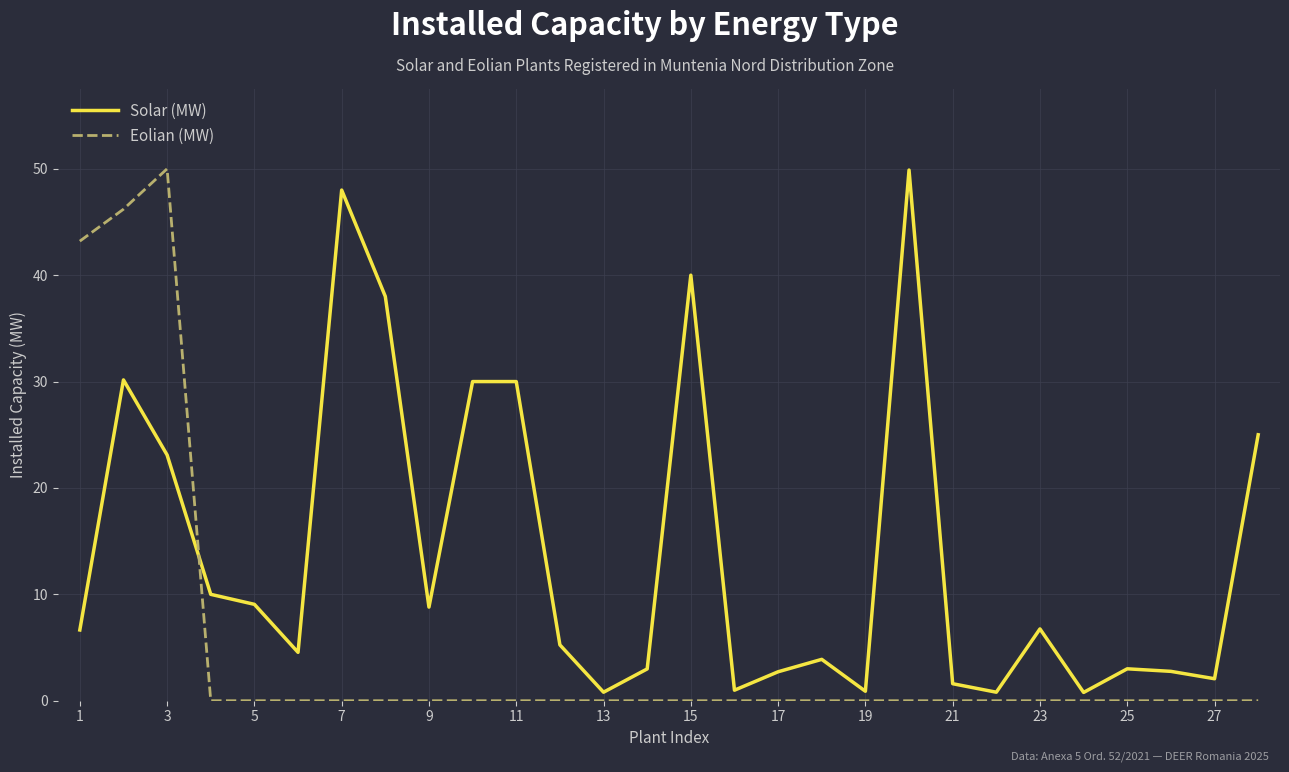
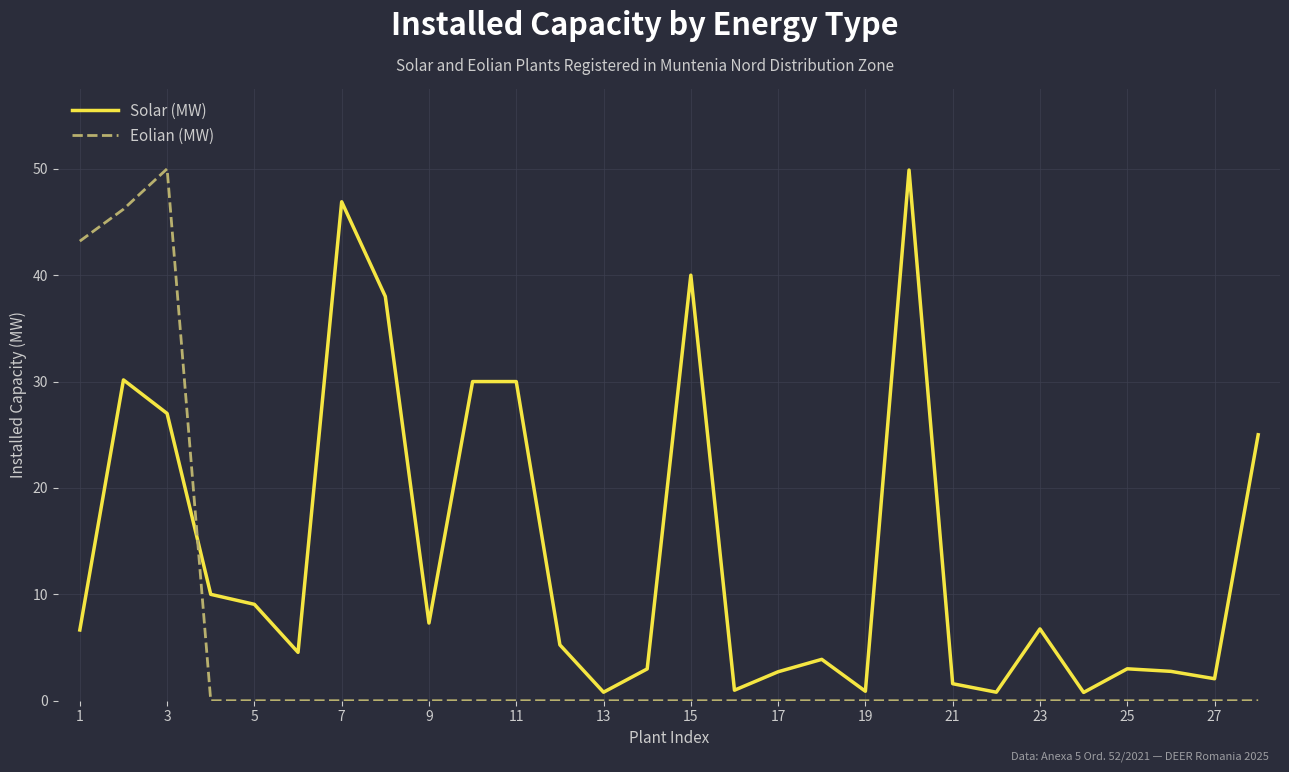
  {
    "Solar (MW)": {
      "1": 6.7,
-     "3": 23.1,
+     "3": 27.0,
      "5": 9.1,
-     "7": 48.0,
-     "9": 8.8,
+     "7": 46.9,
+     "9": 7.3,
      "11": 30.0,
      "13": 0.8,
      "15": 40.0,
      "17": 2.7,
      "19": 0.9,
      "21": 1.6,
      "23": 6.8,
      "25": 3.0,
      "27": 2.1
    },
    "Eolian (MW)": {
      "1": 43.2,
      "3": 50.0,
      "5": 0.0,
      "7": 0.0,
      "9": 0.0,
      "11": 0.0,
      "13": 0.0,
      "15": 0.0,
      "17": 0.0,
      "19": 0.0,
      "21": 0.0,
      "23": 0.0,
      "25": 0.0,
      "27": 0.0
    }
  }
